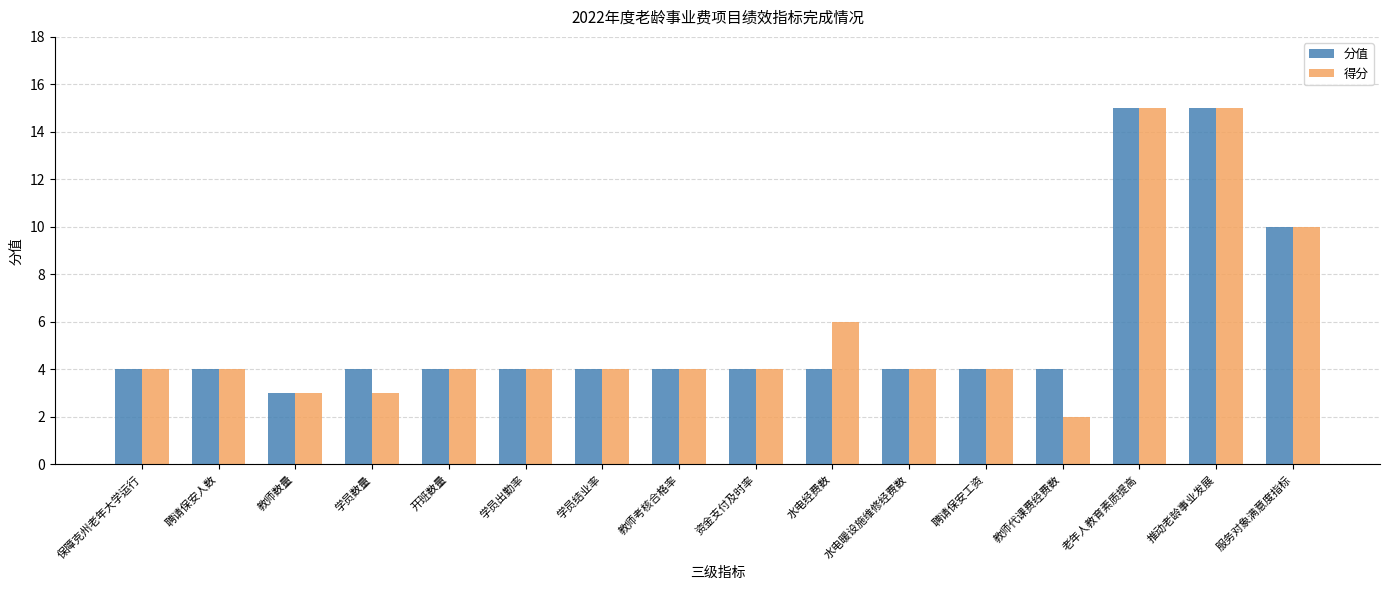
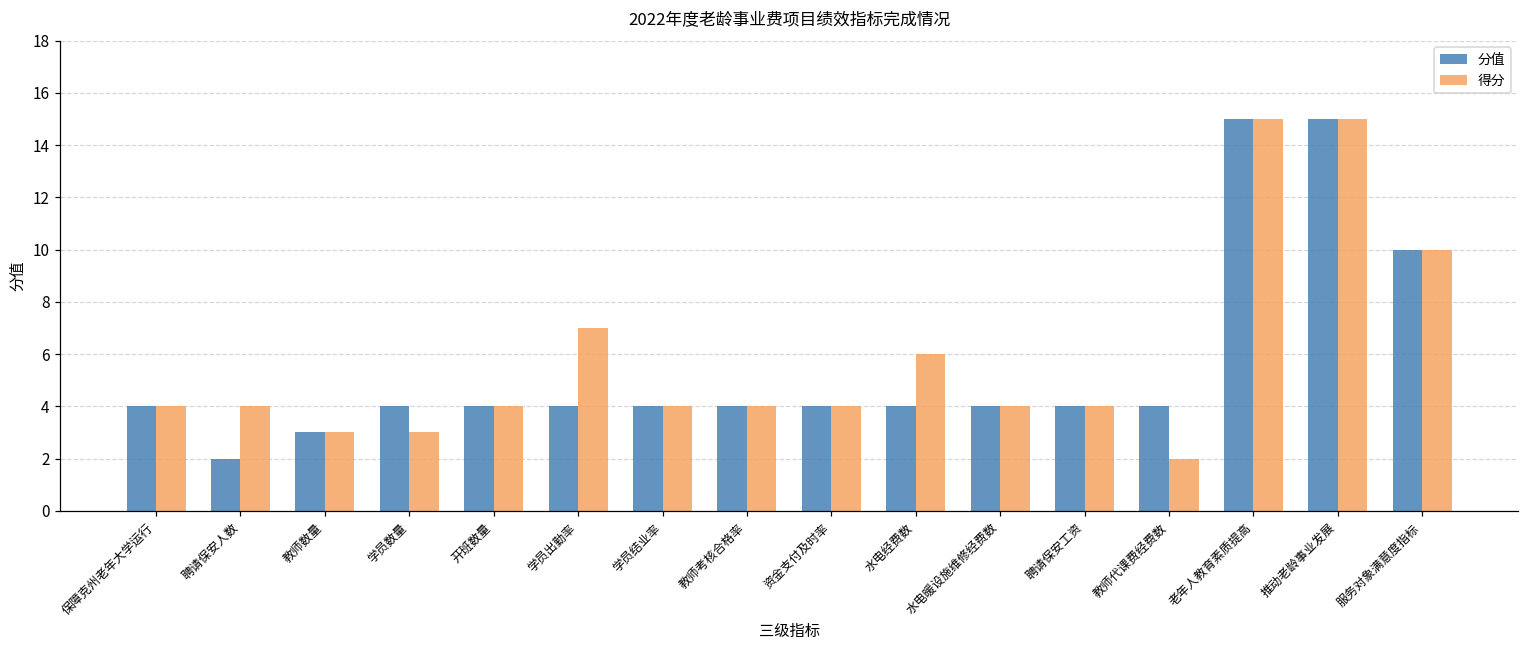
  {
    "分值": {
      "保障克州老年大学运行": 4,
-     "聘请保安人数": 4,
+     "聘请保安人数": 2,
      "教师数量": 3,
      "学员数量": 4,
      "开班数量": 4,
      "学员出勤率": 4,
      "学员结业率": 4,
      "教师考核合格率": 4,
      "资金支付及时率": 4,
      "水电经费数": 4,
      "水电暖设施维修经费数": 4,
      "聘请保安工资": 4,
      "教师代课费经费数": 4,
      "老年人教育素质提高": 15,
      "推动老龄事业发展": 15,
      "服务对象满意度指标": 10
    },
    "得分": {
      "保障克州老年大学运行": 4,
      "聘请保安人数": 4,
      "教师数量": 3,
      "学员数量": 3,
      "开班数量": 4,
-     "学员出勤率": 4,
+     "学员出勤率": 7,
      "学员结业率": 4,
      "教师考核合格率": 4,
      "资金支付及时率": 4,
      "水电经费数": 6,
      "水电暖设施维修经费数": 4,
      "聘请保安工资": 4,
      "教师代课费经费数": 2,
      "老年人教育素质提高": 15,
      "推动老龄事业发展": 15,
      "服务对象满意度指标": 10
    }
  }
